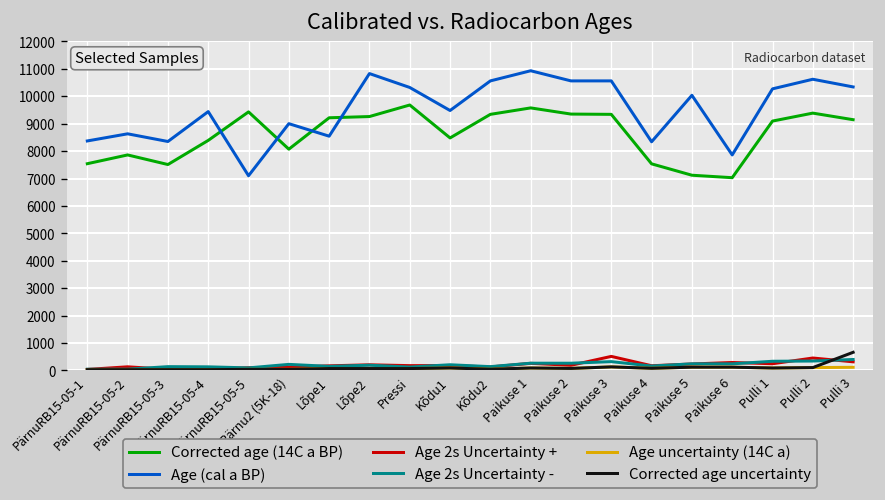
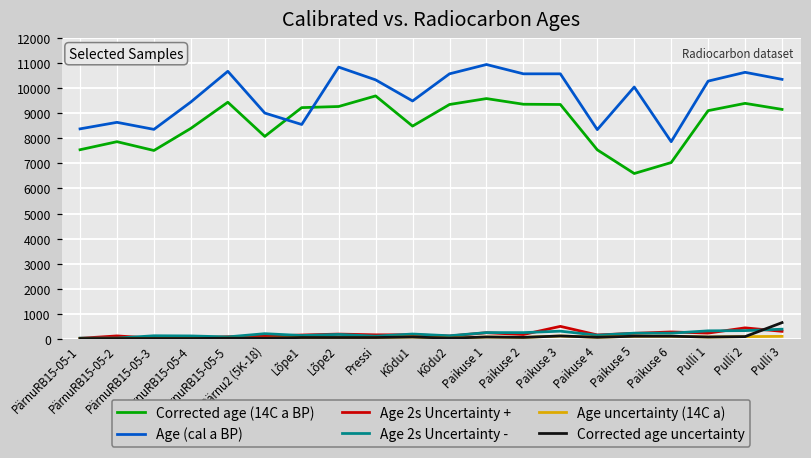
  {
    "Corrected age (14C a BP)": {
      "PärnuRB15-05-1": 7500,
      "PärnuRB15-05-2": 7900,
      "PärnuRB15-05-3": 7500,
      "PärnuRB15-05-4": 8400,
      "PärnuRB15-05-5": 9400,
      "Pärnu2 (5K-18)": 8100,
      "Lõpe1": 9200,
      "Lõpe2": 9300,
      "Pressi": 9700,
      "Kõdu1": 8500,
      "Kõdu2": 9300,
      "Paikuse 1": 9600,
      "Paikuse 2": 9400,
      "Paikuse 3": 9300,
      "Paikuse 4": 7500,
-     "Paikuse 5": 7100,
+     "Paikuse 5": 6600,
      "Paikuse 6": 7000,
      "Pulli 1": 9100,
      "Pulli 2": 9400,
      "Pulli 3": 9100
    },
    "Age (cal a BP)": {
      "PärnuRB15-05-1": 8400,
      "PärnuRB15-05-2": 8600,
      "PärnuRB15-05-3": 8400,
      "PärnuRB15-05-4": 9400,
-     "PärnuRB15-05-5": 7100,
+     "PärnuRB15-05-5": 10700,
      "Pärnu2 (5K-18)": 9000,
      "Lõpe1": 8500,
      "Lõpe2": 10800,
      "Pressi": 10300,
      "Kõdu1": 9500,
      "Kõdu2": 10600,
      "Paikuse 1": 10900,
      "Paikuse 2": 10600,
      "Paikuse 3": 10600,
      "Paikuse 4": 8300,
      "Paikuse 5": 10000,
      "Paikuse 6": 7900,
      "Pulli 1": 10300,
      "Pulli 2": 10600,
      "Pulli 3": 10300
    },
    "Age 2s Uncertainty +": {
      "Paikuse 3": 500,
      "Pulli 2": 500
    },
    "Age 2s Uncertainty -": {
      "Paikuse 3": 300,
      "Pulli 2": 300
    },
    "Age uncertainty (14C a)": {
      "Pulli 3": 100
    },
    "Corrected age uncertainty": {
      "Pulli 3": 700
    }
  }
